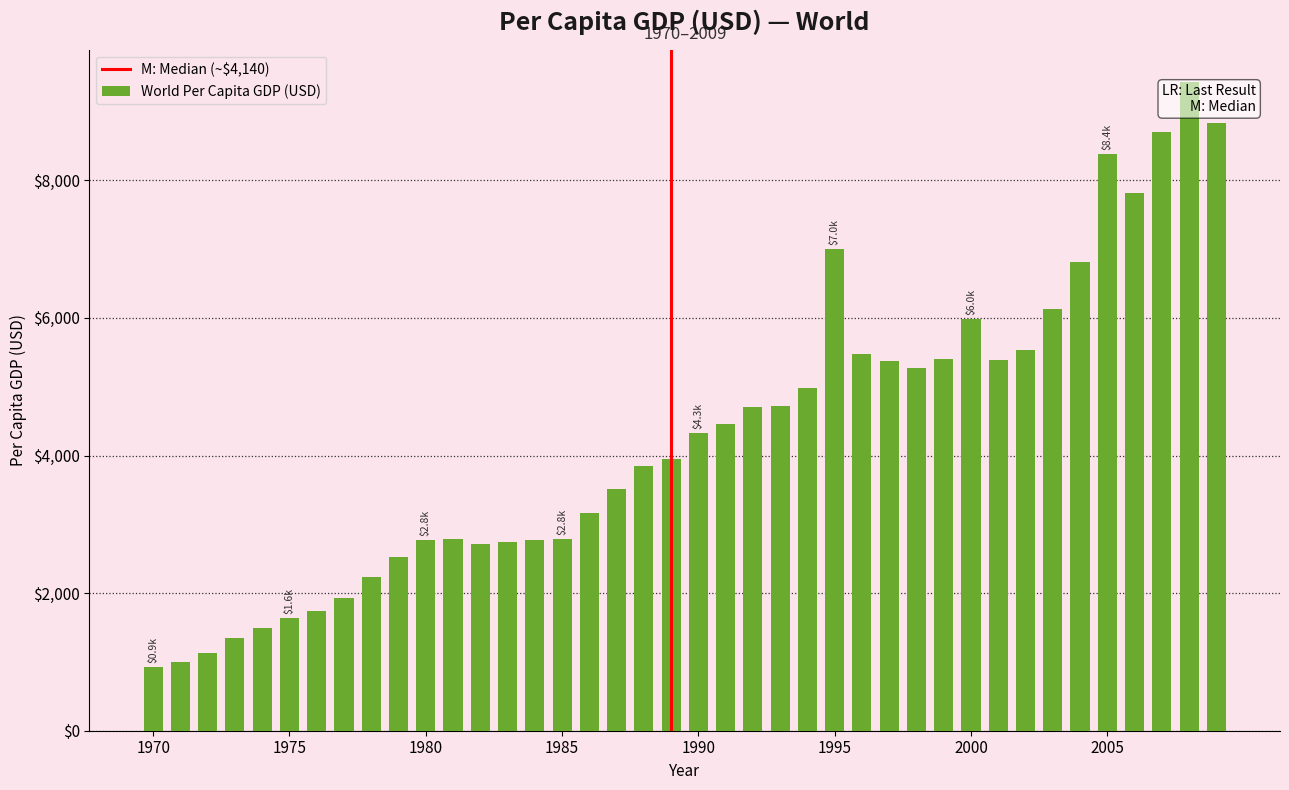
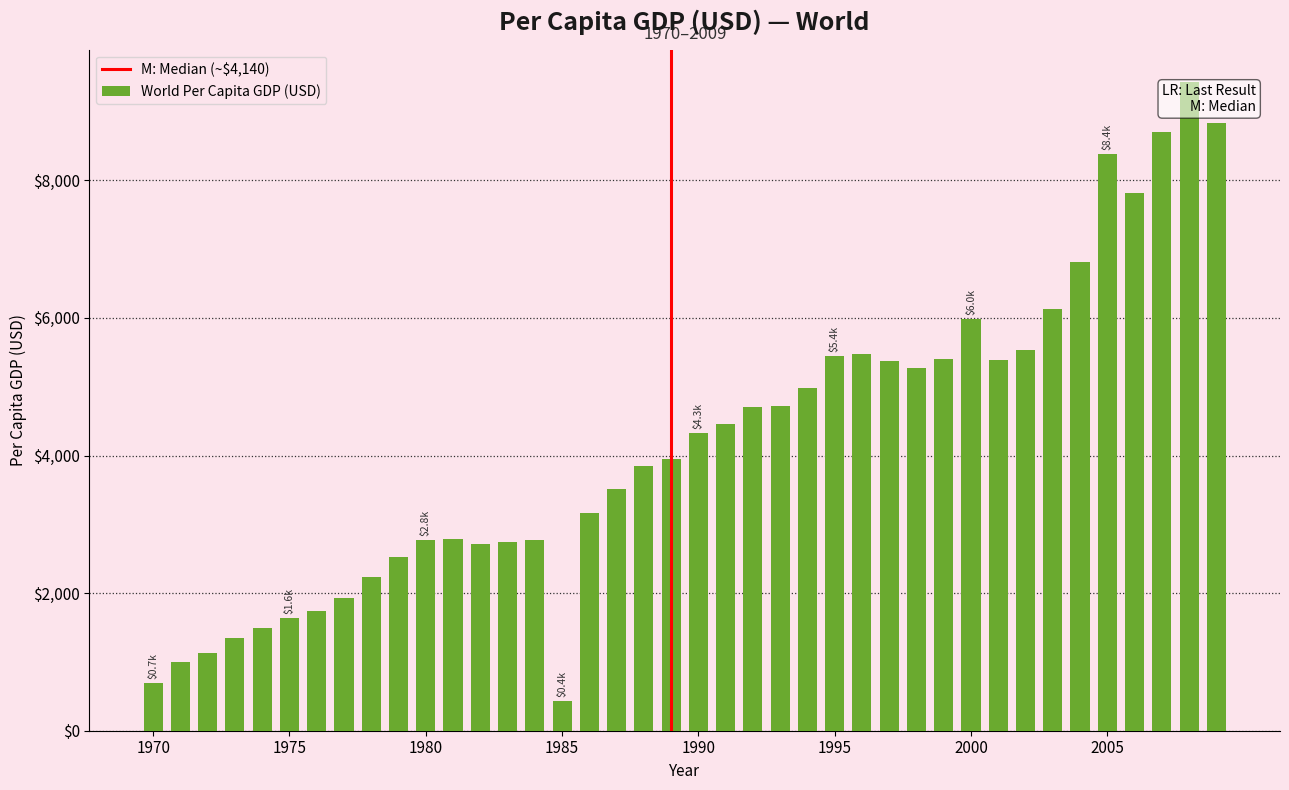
  {
-   "1970": "$0.9k",
+   "1970": "$0.7k",
    "1975": "$1.6k",
    "1980": "$2.8k",
-   "1985": "$2.8k",
+   "1985": "$0.4k",
    "1990": "$4.3k",
-   "1995": "$7.0k",
+   "1995": "$5.4k",
    "2000": "$6.0k",
    "2005": "$8.4k"
  }
